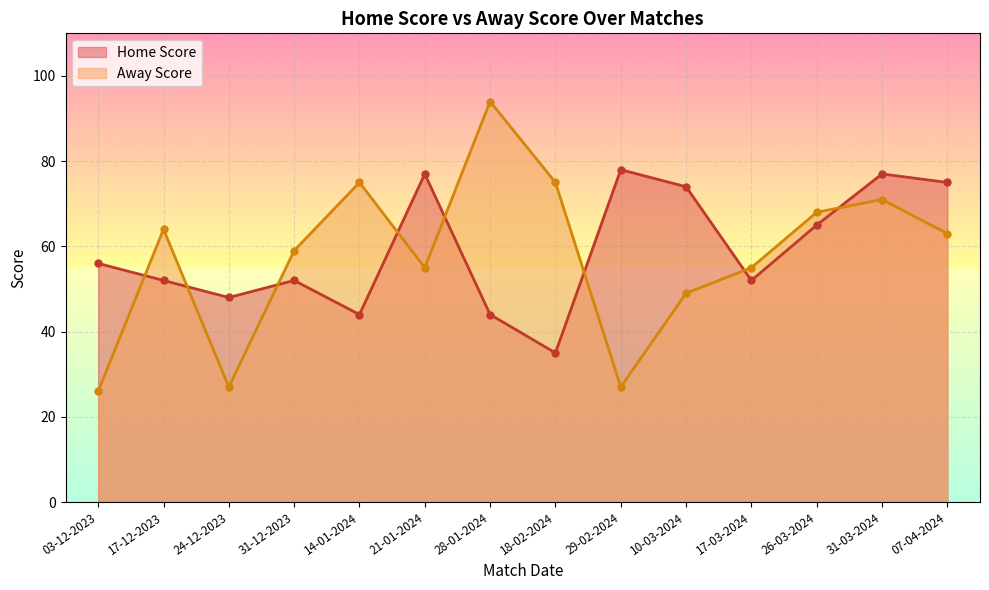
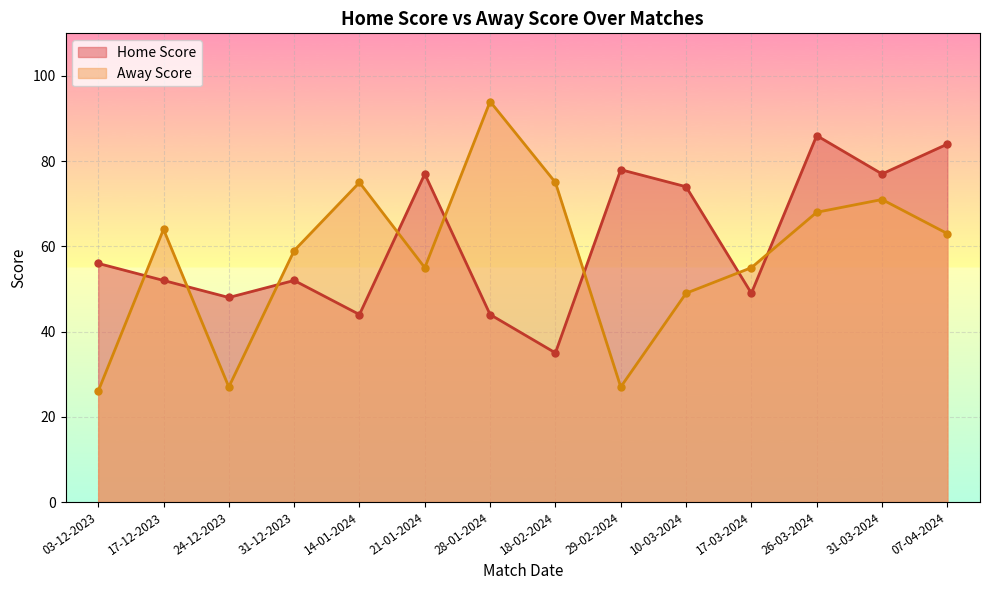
  {
    "Home Score": {
      "03-12-2023": 56,
      "17-12-2023": 52,
      "24-12-2023": 48,
      "31-12-2023": 52,
      "14-01-2024": 44,
      "21-01-2024": 77,
      "28-01-2024": 44,
      "18-02-2024": 35,
      "29-02-2024": 78,
      "10-03-2024": 74,
-     "17-03-2024": 52,
-     "26-03-2024": 65,
+     "17-03-2024": 49,
+     "26-03-2024": 86,
      "31-03-2024": 77,
-     "07-04-2024": 75
+     "07-04-2024": 84
    },
    "Away Score": {
      "03-12-2023": 26,
      "17-12-2023": 64,
      "24-12-2023": 27,
      "31-12-2023": 59,
      "14-01-2024": 75,
      "21-01-2024": 55,
      "28-01-2024": 94,
      "18-02-2024": 75,
      "29-02-2024": 27,
      "10-03-2024": 49,
      "17-03-2024": 55,
      "26-03-2024": 68,
      "31-03-2024": 71,
      "07-04-2024": 63
    }
  }
